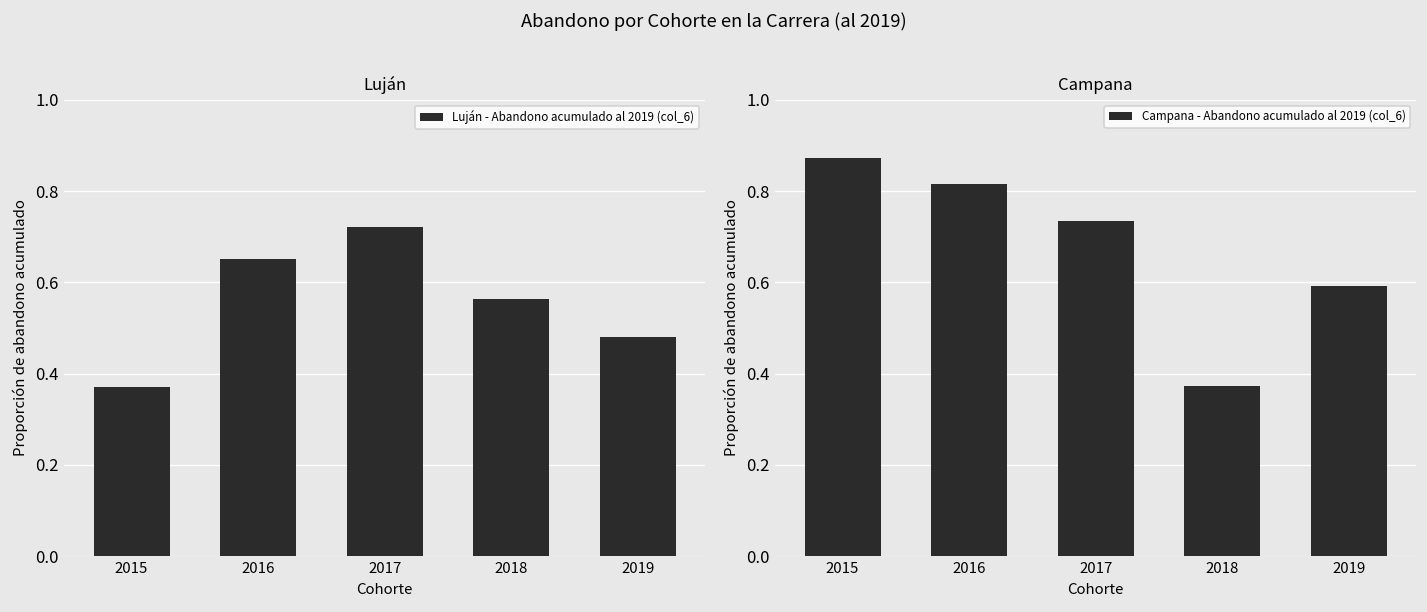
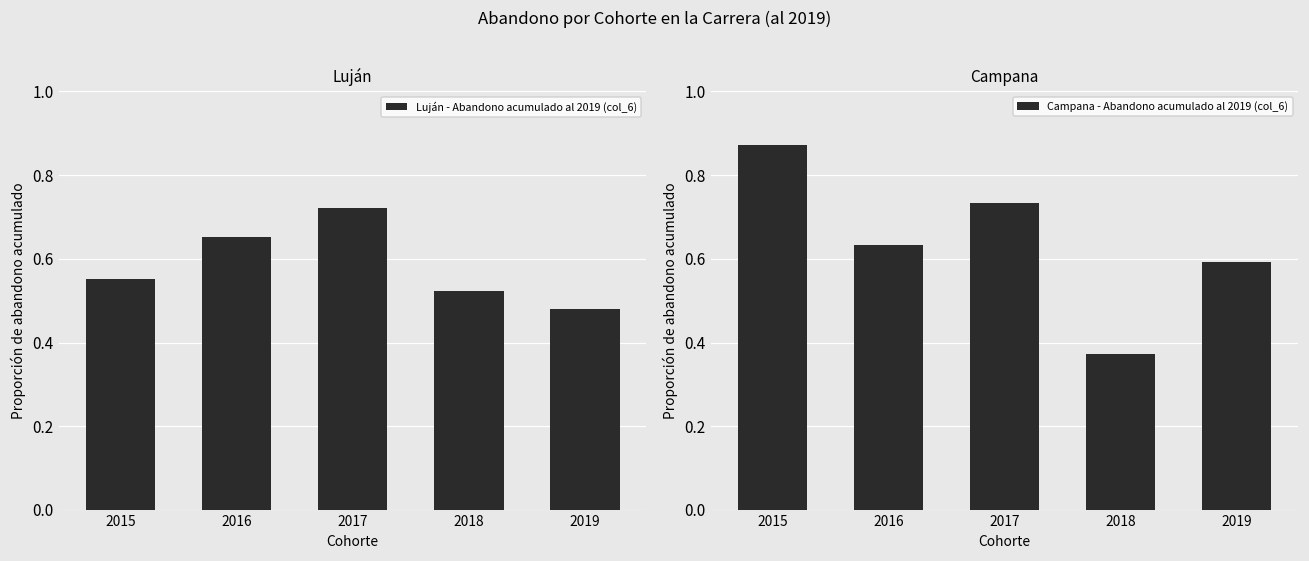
  {
    "Luján": {
-     "2015": 0.37,
+     "2015": 0.55,
      "2016": 0.65,
      "2017": 0.72,
-     "2018": 0.56,
+     "2018": 0.52,
      "2019": 0.48
    },
    "Campana": {
      "2015": 0.87,
-     "2016": 0.81,
+     "2016": 0.63,
      "2017": 0.73,
      "2018": 0.37,
      "2019": 0.59
    }
  }
